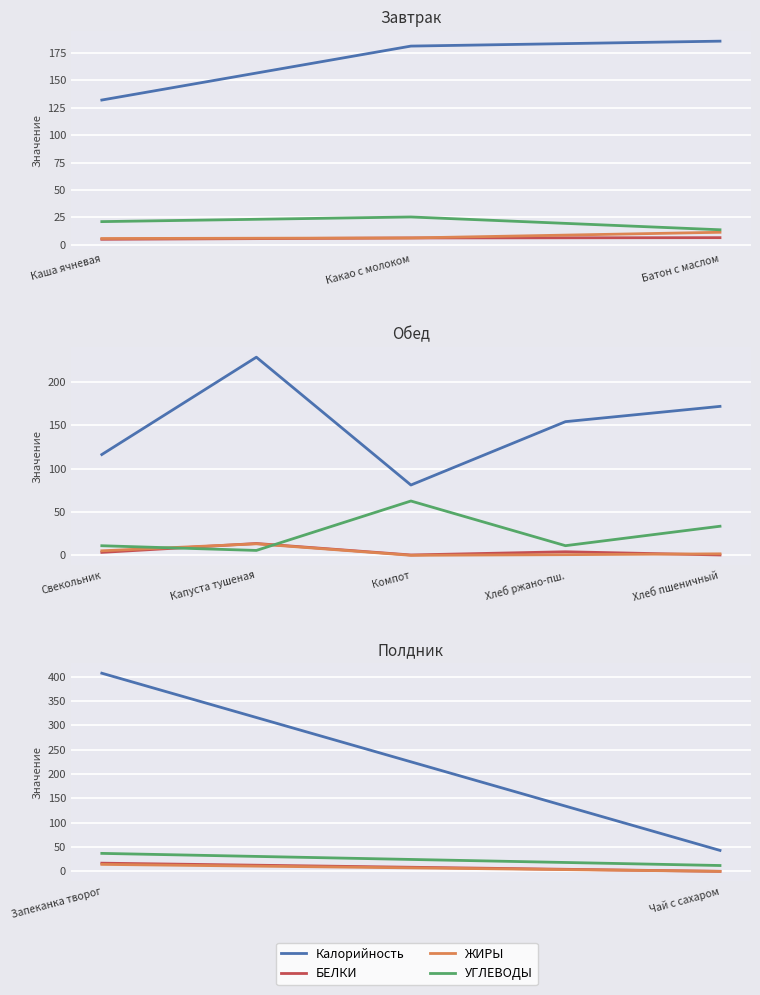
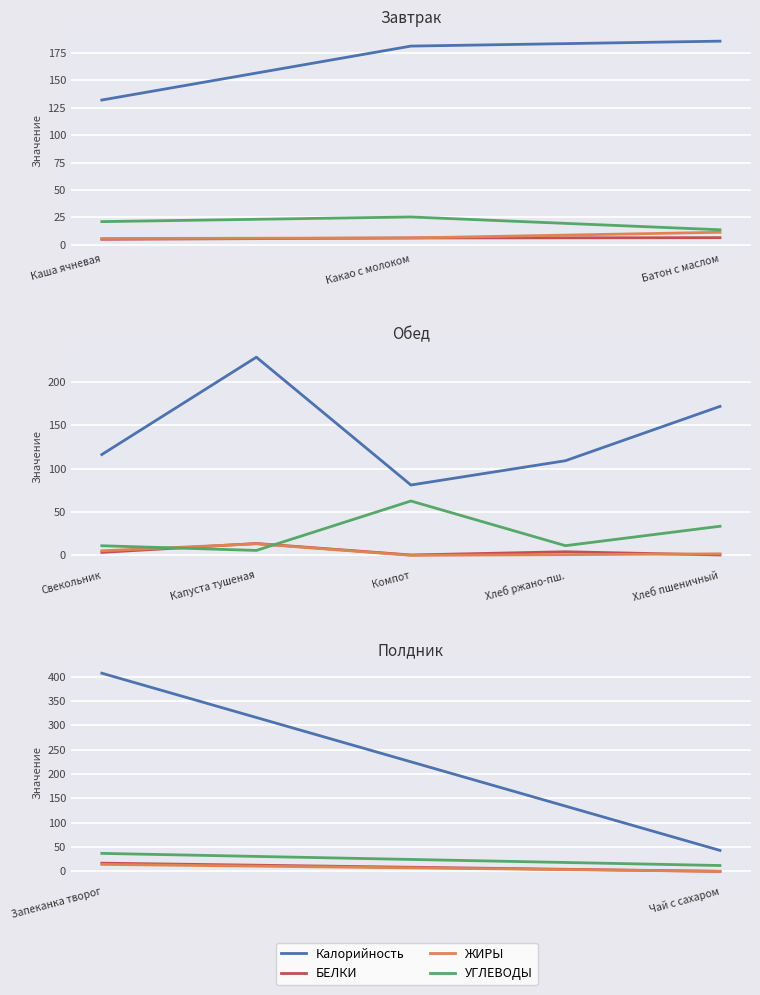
  {
    "Завтрак": {
      "Калорийность": {
        "Каша ячневая": 132,
        "Какао с молоком": 181,
        "Батон с маслом": 186
      },
      "УГЛЕВОДЫ": {
        "Каша ячневая": 21,
        "Какао с молоком": 25
      }
    },
    "Обед": {
      "Калорийность": {
        "Свекольник": 120,
        "Капуста тушеная": 230,
        "Компот": 80,
-       "Хлеб ржано-пш.": 150,
+       "Хлеб ржано-пш.": 110,
        "Хлеб пшеничный": 170
      },
      "УГЛЕВОДЫ": {
        "Свекольник": 10,
        "Капуста тушеная": 10,
        "Компот": 60,
        "Хлеб ржано-пш.": 10,
        "Хлеб пшеничный": 30
      }
    },
    "Полдник": {
      "Калорийность": {
        "Запеканка творог": 410,
        "Чай с сахаром": 40
      },
      "УГЛЕВОДЫ": {
        "Запеканка творог": 40,
        "Чай с сахаром": 10
      }
    }
  }
